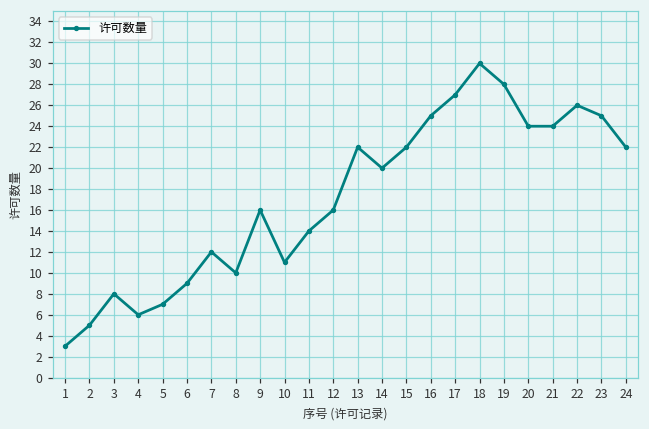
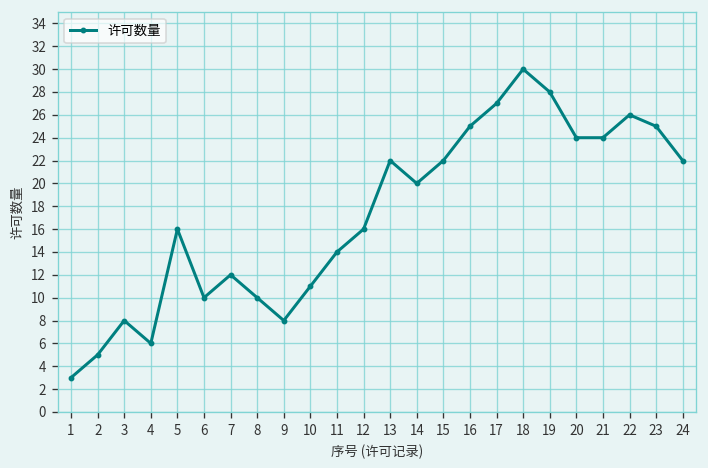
  {
    "1": 3,
    "2": 5,
    "3": 8,
    "4": 6,
-   "5": 7,
-   "6": 9,
+   "5": 16,
+   "6": 10,
    "7": 12,
    "8": 10,
-   "9": 16,
+   "9": 8,
    "10": 11,
    "11": 14,
    "12": 16,
    "13": 22,
    "14": 20,
    "15": 22,
    "16": 25,
    "17": 27,
    "18": 30,
    "19": 28,
    "20": 24,
    "21": 24,
    "22": 26,
    "23": 25,
    "24": 22
  }
